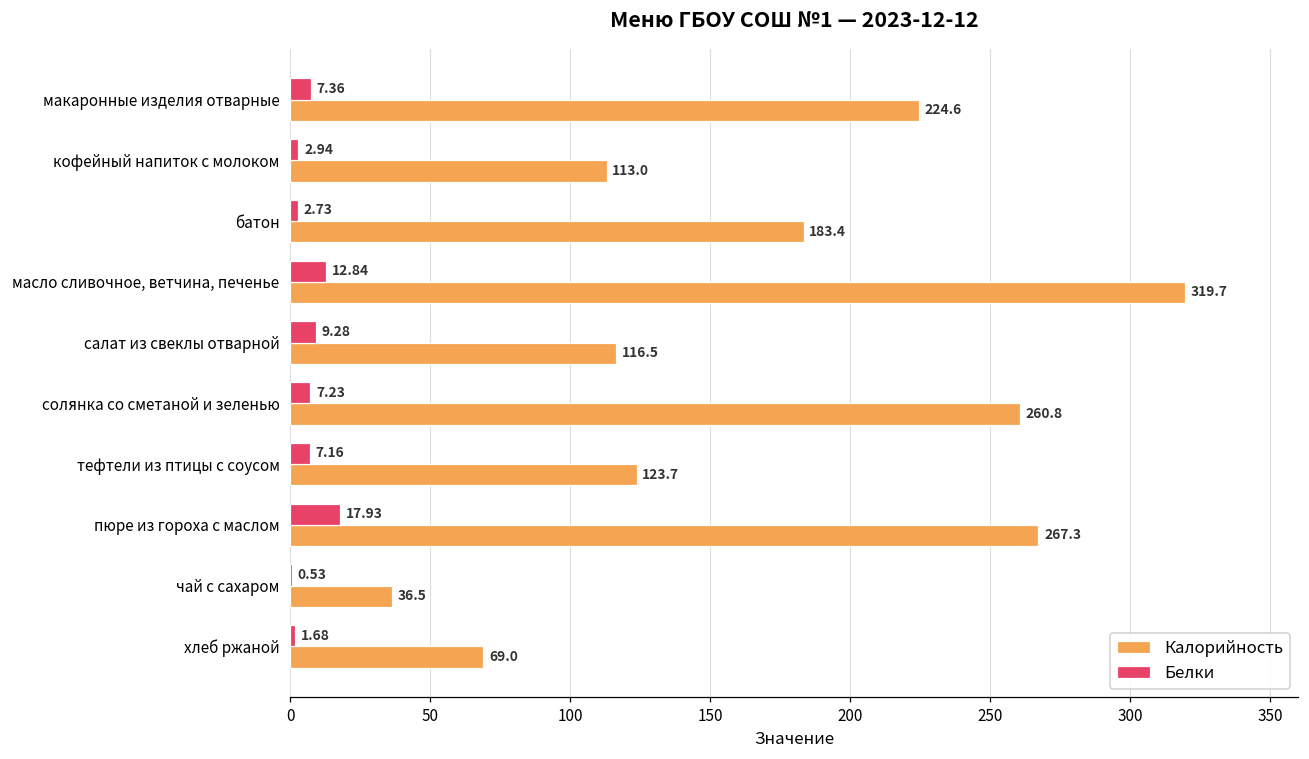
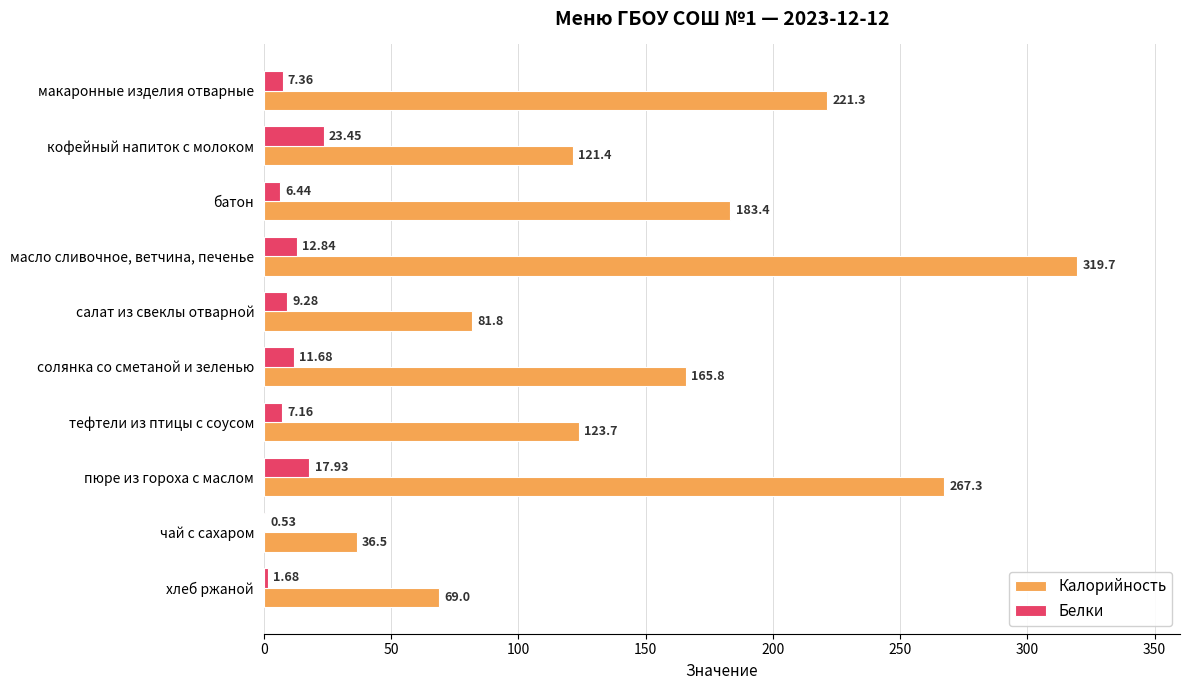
  {
    "Калорийность": {
-     "макаронные изделия отварные": 224.6,
-     "кофейный напиток с молоком": 113.0,
+     "макаронные изделия отварные": 221.3,
+     "кофейный напиток с молоком": 121.4,
      "батон": 183.4,
      "масло сливочное, ветчина, печенье": 319.7,
-     "салат из свеклы отварной": 116.5,
-     "солянка со сметаной и зеленью": 260.8,
+     "салат из свеклы отварной": 81.8,
+     "солянка со сметаной и зеленью": 165.8,
      "тефтели из птицы с соусом": 123.7,
      "пюре из гороха с маслом": 267.3,
      "чай с сахаром": 36.5,
      "хлеб ржаной": 69.0
    },
    "Белки": {
      "макаронные изделия отварные": 7.36,
-     "кофейный напиток с молоком": 2.94,
-     "батон": 2.73,
+     "кофейный напиток с молоком": 23.45,
+     "батон": 6.44,
      "масло сливочное, ветчина, печенье": 12.84,
      "салат из свеклы отварной": 9.28,
-     "солянка со сметаной и зеленью": 7.23,
+     "солянка со сметаной и зеленью": 11.68,
      "тефтели из птицы с соусом": 7.16,
      "пюре из гороха с маслом": 17.93,
      "чай с сахаром": 0.53,
      "хлеб ржаной": 1.68
    }
  }
